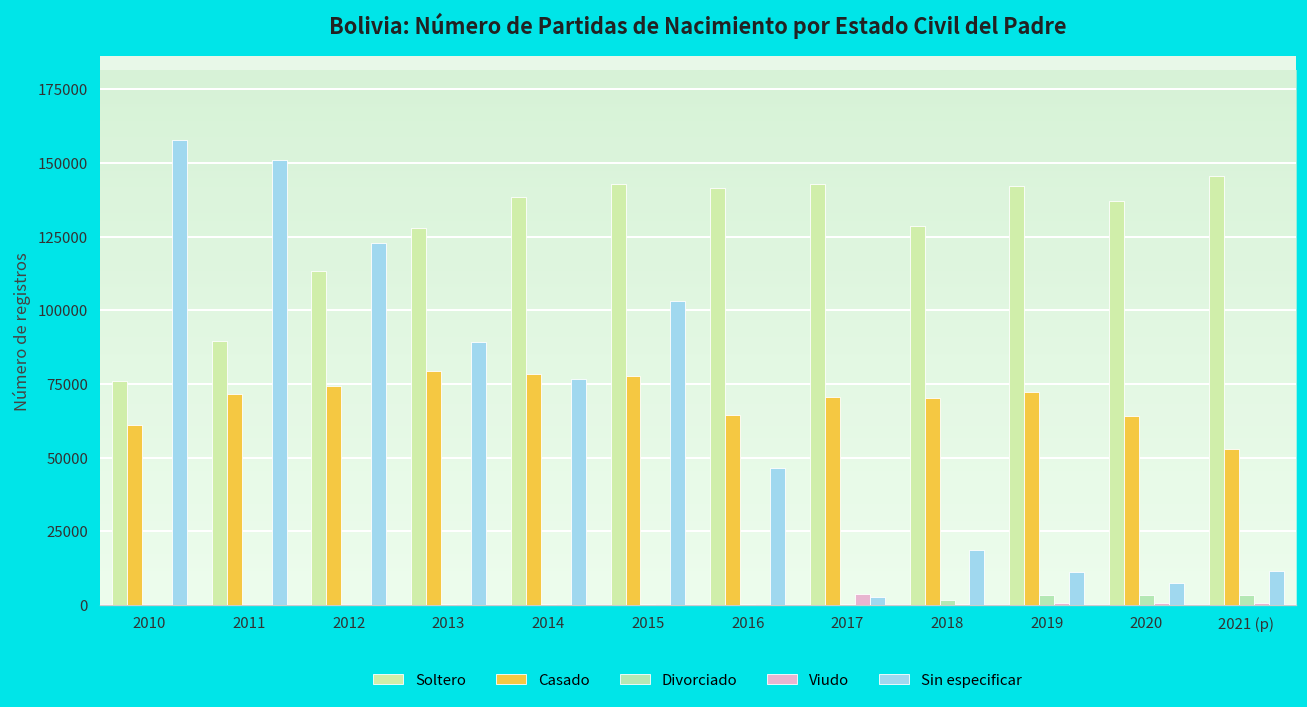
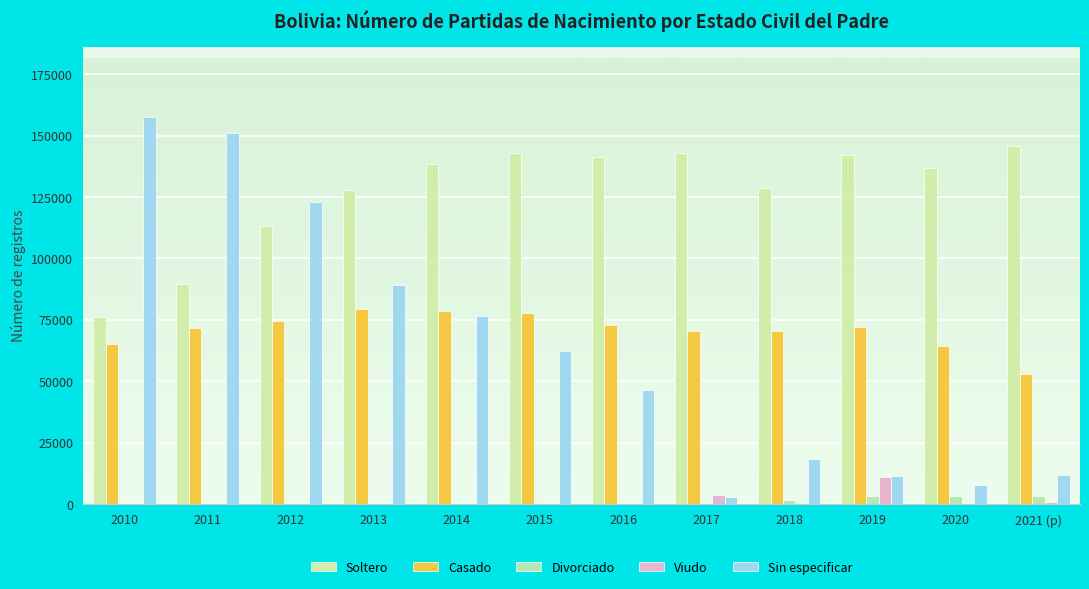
  {
    "Casado": {
-     "2010": 61000,
+     "2010": 65000,
      "2011": 72000,
      "2012": 74000,
      "2013": 79000,
      "2014": 78000,
      "2015": 78000,
-     "2016": 64000,
+     "2016": 73000,
      "2017": 71000,
      "2018": 70000,
      "2019": 72000,
      "2020": 64000,
      "2021 (p)": 53000
    },
    "Viudo": {
      "2017": 4000,
-     "2019": 1000
+     "2019": 11000
    },
    "Sin especificar": {
      "2010": 158000,
      "2011": 151000,
      "2012": 123000,
      "2013": 89000,
      "2014": 77000,
-     "2015": 103000,
+     "2015": 62000,
      "2016": 47000,
      "2017": 3000,
      "2018": 19000,
      "2019": 11000,
      "2020": 8000,
      "2021 (p)": 12000
    }
  }
